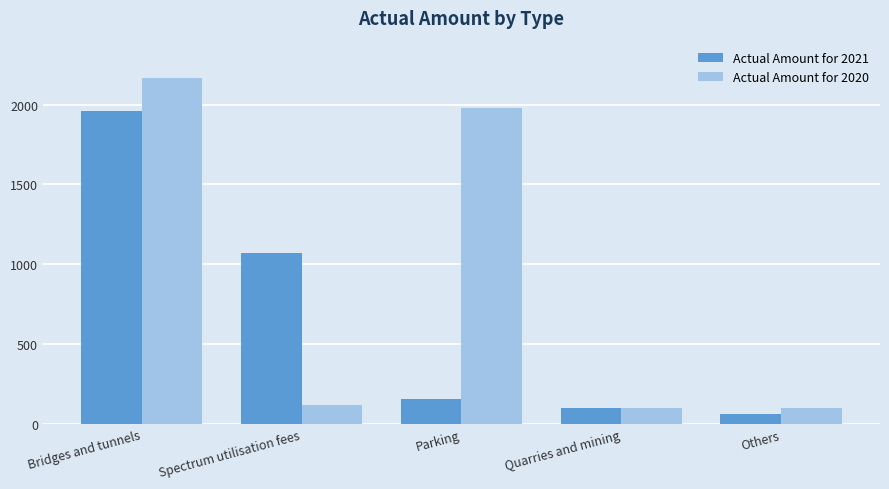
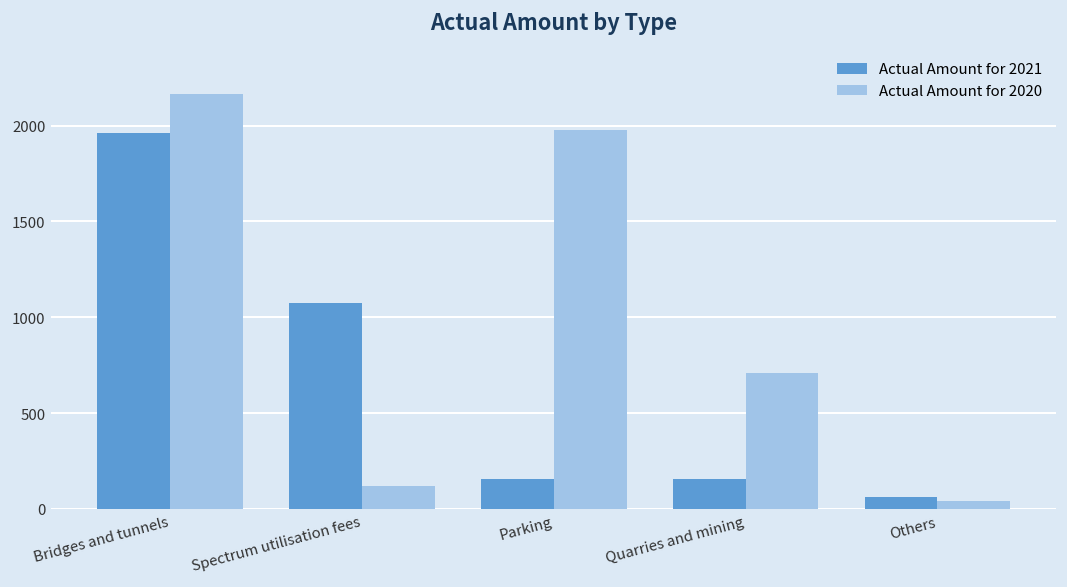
  {
    "Actual Amount for 2021": {
      "Bridges and tunnels": 1960,
      "Spectrum utilisation fees": 1070,
      "Parking": 160,
-     "Quarries and mining": 100,
+     "Quarries and mining": 160,
      "Others": 60
    },
    "Actual Amount for 2020": {
      "Bridges and tunnels": 2170,
      "Spectrum utilisation fees": 120,
      "Parking": 1980,
-     "Quarries and mining": 100,
-     "Others": 100
+     "Quarries and mining": 710,
+     "Others": 40
    }
  }
